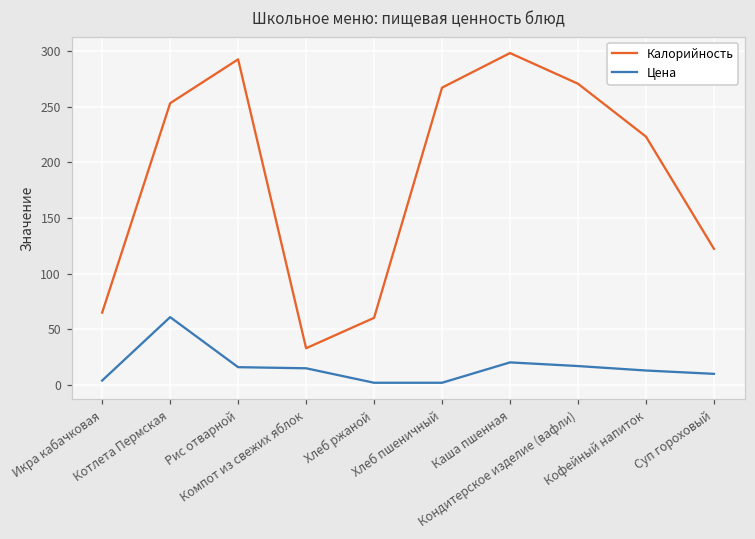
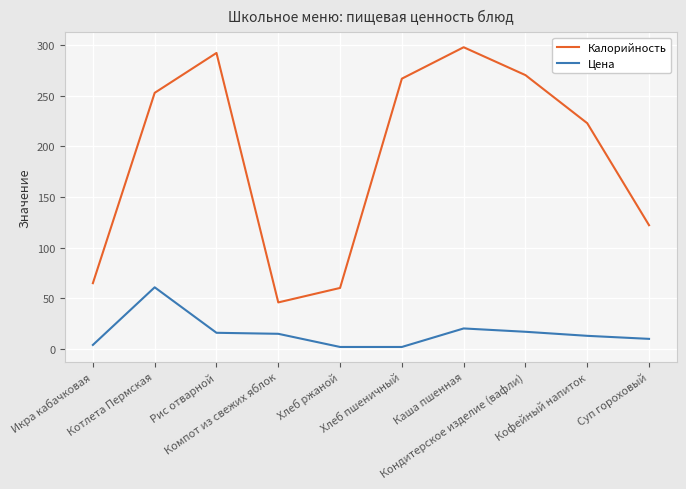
  {
    "Калорийность": {
      "Икра кабачковая": 65,
      "Котлета Пермская": 253,
      "Рис отварной": 292,
-     "Компот из свежих яблок": 33,
+     "Компот из свежих яблок": 46,
      "Хлеб ржаной": 60,
      "Хлеб пшеничный": 267,
      "Каша пшенная": 298,
      "Кондитерское изделие (вафли)": 271,
      "Кофейный напиток": 223,
      "Суп гороховый": 122
    },
    "Цена": {
      "Икра кабачковая": 4,
      "Котлета Пермская": 61,
      "Рис отварной": 16,
      "Компот из свежих яблок": 15,
      "Хлеб ржаной": 2,
      "Хлеб пшеничный": 2,
      "Каша пшенная": 20,
      "Кондитерское изделие (вафли)": 17,
      "Кофейный напиток": 13,
      "Суп гороховый": 10
    }
  }
